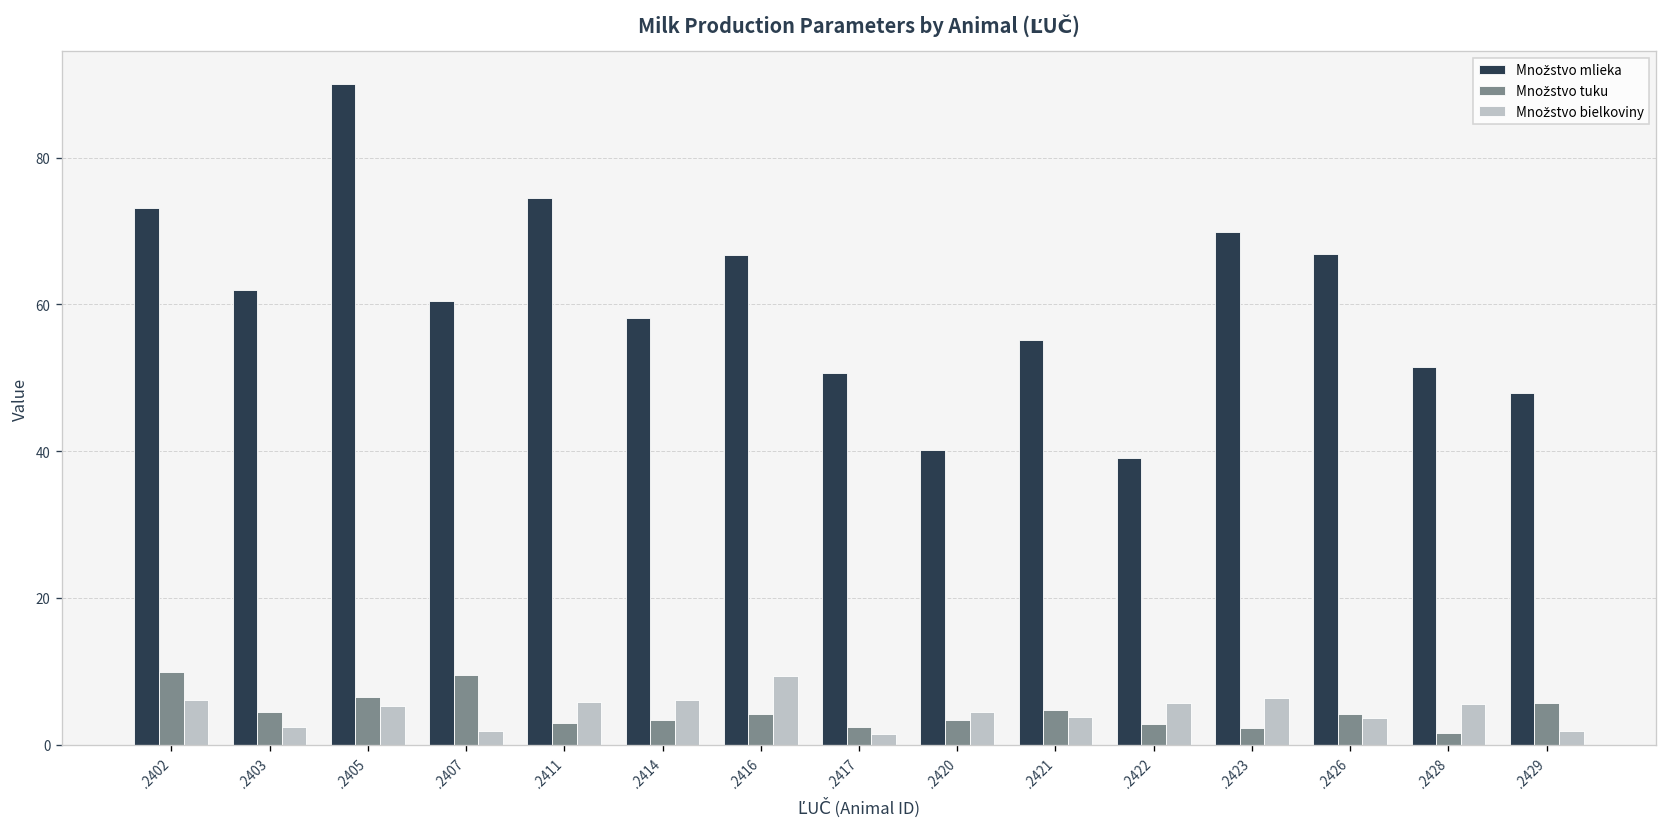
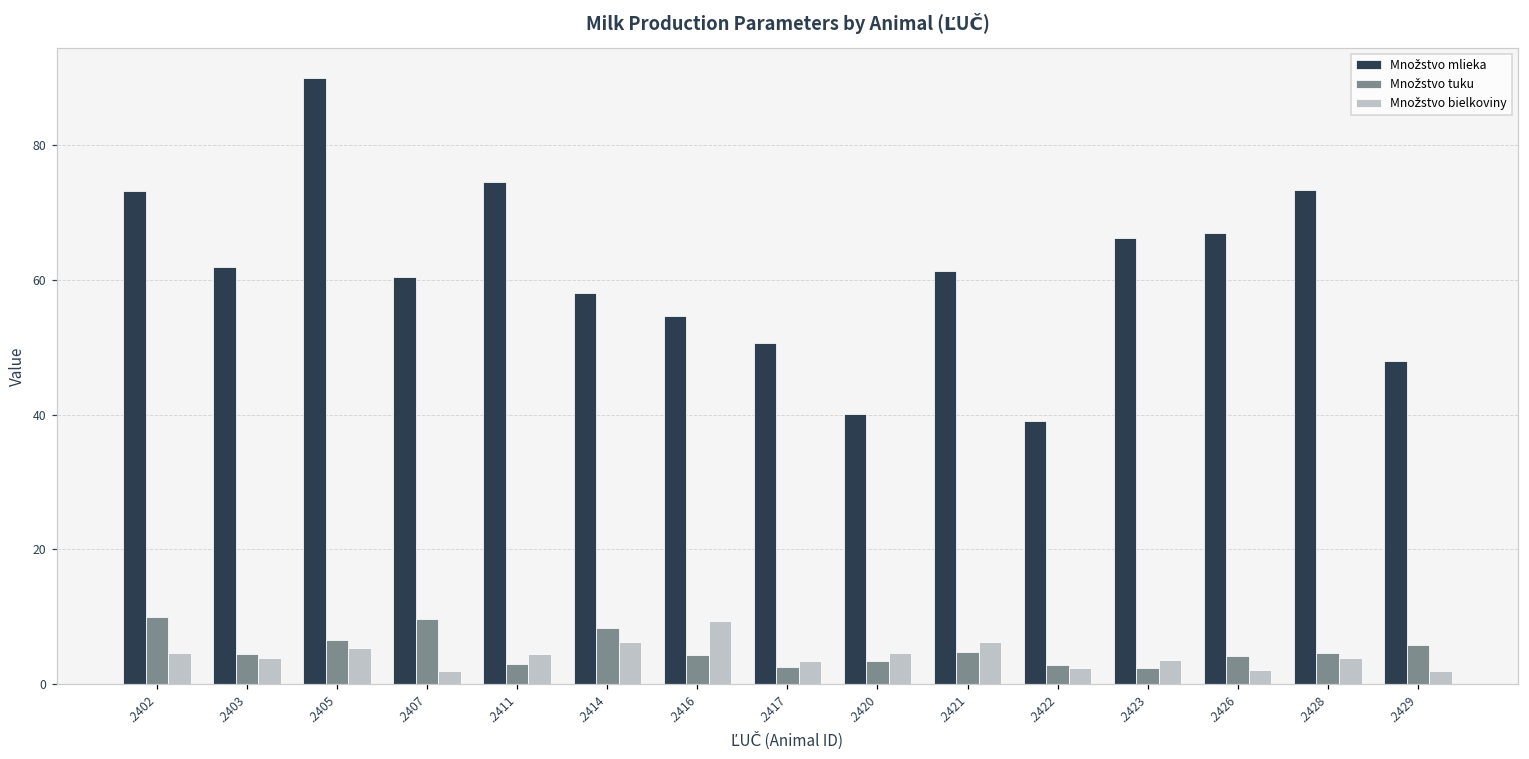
  {
    "Množstvo mlieka": {
      ".2402": 73,
      ".2403": 62,
      ".2405": 90,
      ".2407": 60,
      ".2411": 75,
      ".2414": 58,
-     ".2416": 67,
+     ".2416": 55,
      ".2417": 51,
      ".2420": 40,
-     ".2421": 55,
+     ".2421": 61,
      ".2422": 39,
-     ".2423": 70,
+     ".2423": 66,
      ".2426": 67,
-     ".2428": 52,
+     ".2428": 73,
      ".2429": 48
    },
    "Množstvo tuku": {
      ".2402": 10,
      ".2403": 4,
      ".2405": 7,
      ".2407": 10,
      ".2411": 3,
-     ".2414": 3,
+     ".2414": 8,
      ".2416": 4,
      ".2417": 2,
      ".2420": 3,
      ".2421": 5,
      ".2422": 3,
      ".2423": 2,
      ".2426": 4,
-     ".2428": 2,
+     ".2428": 4,
      ".2429": 6
    },
    "Množstvo bielkoviny": {
-     ".2402": 6,
-     ".2403": 2,
+     ".2402": 5,
+     ".2403": 4,
      ".2405": 5,
      ".2407": 2,
-     ".2411": 6,
+     ".2411": 4,
      ".2414": 6,
      ".2416": 9,
-     ".2417": 1,
+     ".2417": 3,
      ".2420": 5,
-     ".2421": 4,
-     ".2422": 6,
-     ".2423": 6,
-     ".2426": 4,
-     ".2428": 6,
+     ".2421": 6,
+     ".2422": 2,
+     ".2423": 4,
+     ".2426": 2,
+     ".2428": 4,
      ".2429": 2
    }
  }
